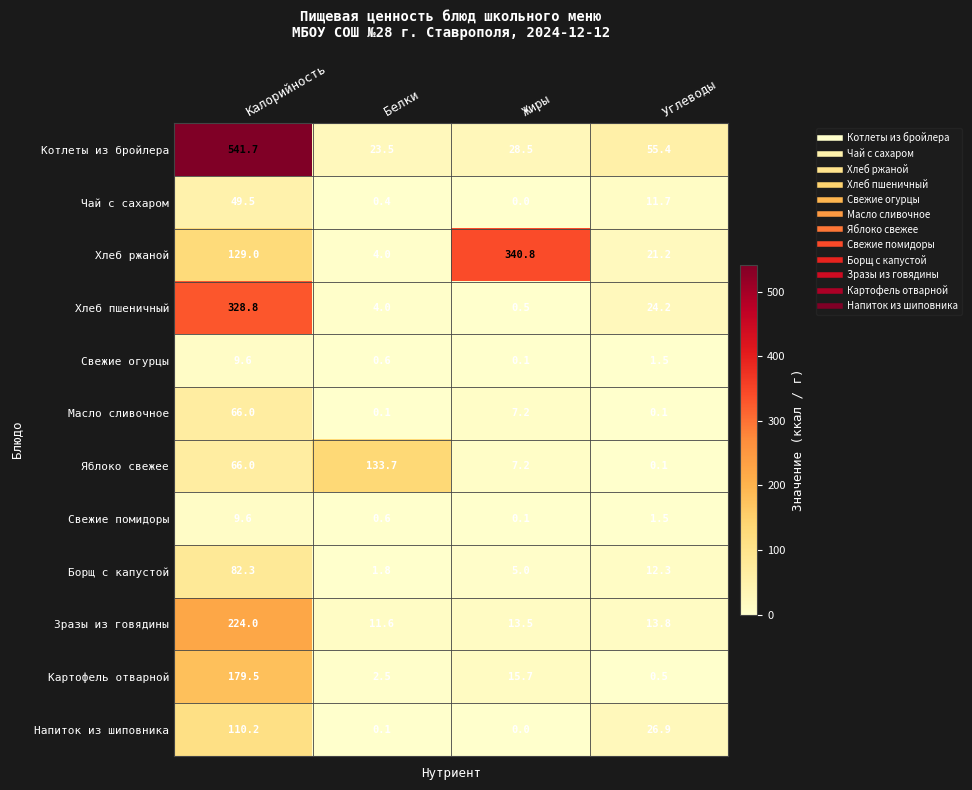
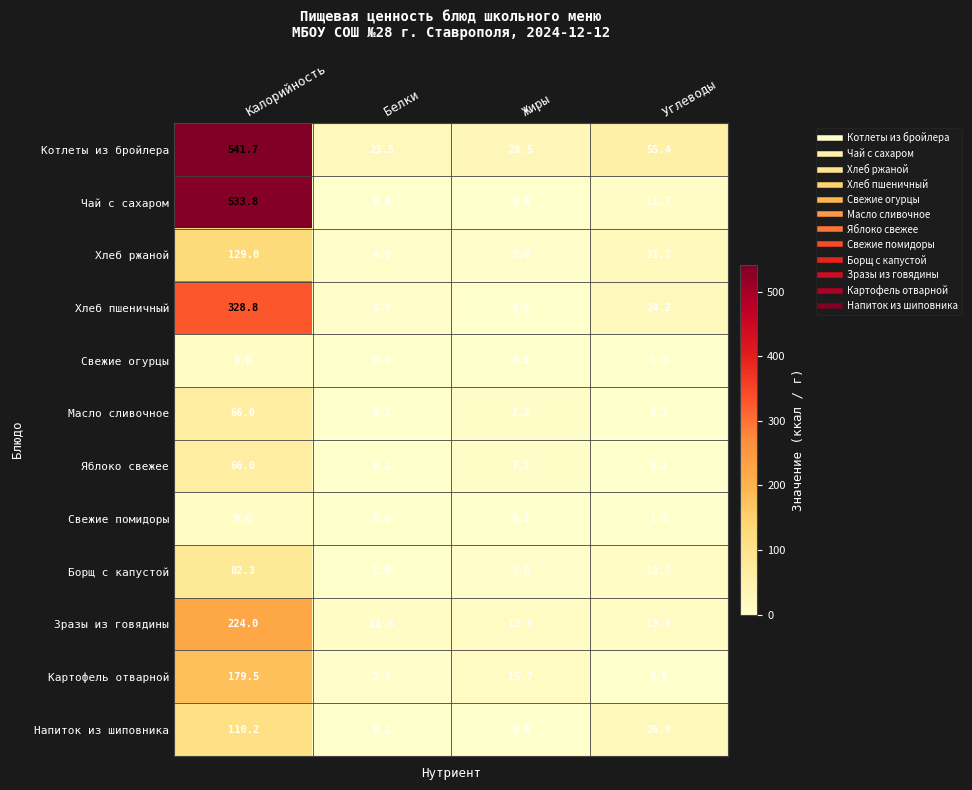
  {
    "Котлеты из бройлера": {
      "Калорийность": 541.7,
      "Белки": 23.5,
      "Жиры": 28.5,
      "Углеводы": 55.4
    },
    "Чай с сахаром": {
-     "Калорийность": 49.5,
+     "Калорийность": 533.8,
      "Белки": 0.4,
      "Жиры": 0.0,
      "Углеводы": 11.7
    },
    "Хлеб ржаной": {
      "Калорийность": 129.0,
      "Белки": 4.0,
-     "Жиры": 340.8,
+     "Жиры": 3.0,
      "Углеводы": 21.2
    },
    "Хлеб пшеничный": {
      "Калорийность": 328.8,
      "Белки": 4.0,
      "Жиры": 0.5,
      "Углеводы": 24.2
    },
    "Свежие огурцы": {
      "Калорийность": 9.6,
      "Белки": 0.6,
      "Жиры": 0.1,
      "Углеводы": 1.5
    },
    "Масло сливочное": {
      "Калорийность": 66.0,
      "Белки": 0.1,
      "Жиры": 7.2,
      "Углеводы": 0.1
    },
    "Яблоко свежее": {
      "Калорийность": 66.0,
-     "Белки": 133.7,
+     "Белки": 0.1,
      "Жиры": 7.2,
      "Углеводы": 0.1
    },
    "Свежие помидоры": {
      "Калорийность": 9.6,
      "Белки": 0.6,
      "Жиры": 0.1,
      "Углеводы": 1.5
    },
    "Борщ с капустой": {
      "Калорийность": 82.3,
      "Белки": 1.8,
      "Жиры": 5.0,
      "Углеводы": 12.3
    },
    "Зразы из говядины": {
      "Калорийность": 224.0,
      "Белки": 11.6,
      "Жиры": 13.5,
      "Углеводы": 13.8
    },
    "Картофель отварной": {
      "Калорийность": 179.5,
      "Белки": 2.5,
      "Жиры": 15.7,
      "Углеводы": 0.5
    },
    "Напиток из шиповника": {
      "Калорийность": 110.2,
      "Белки": 0.1,
      "Жиры": 0.0,
      "Углеводы": 26.9
    }
  }
